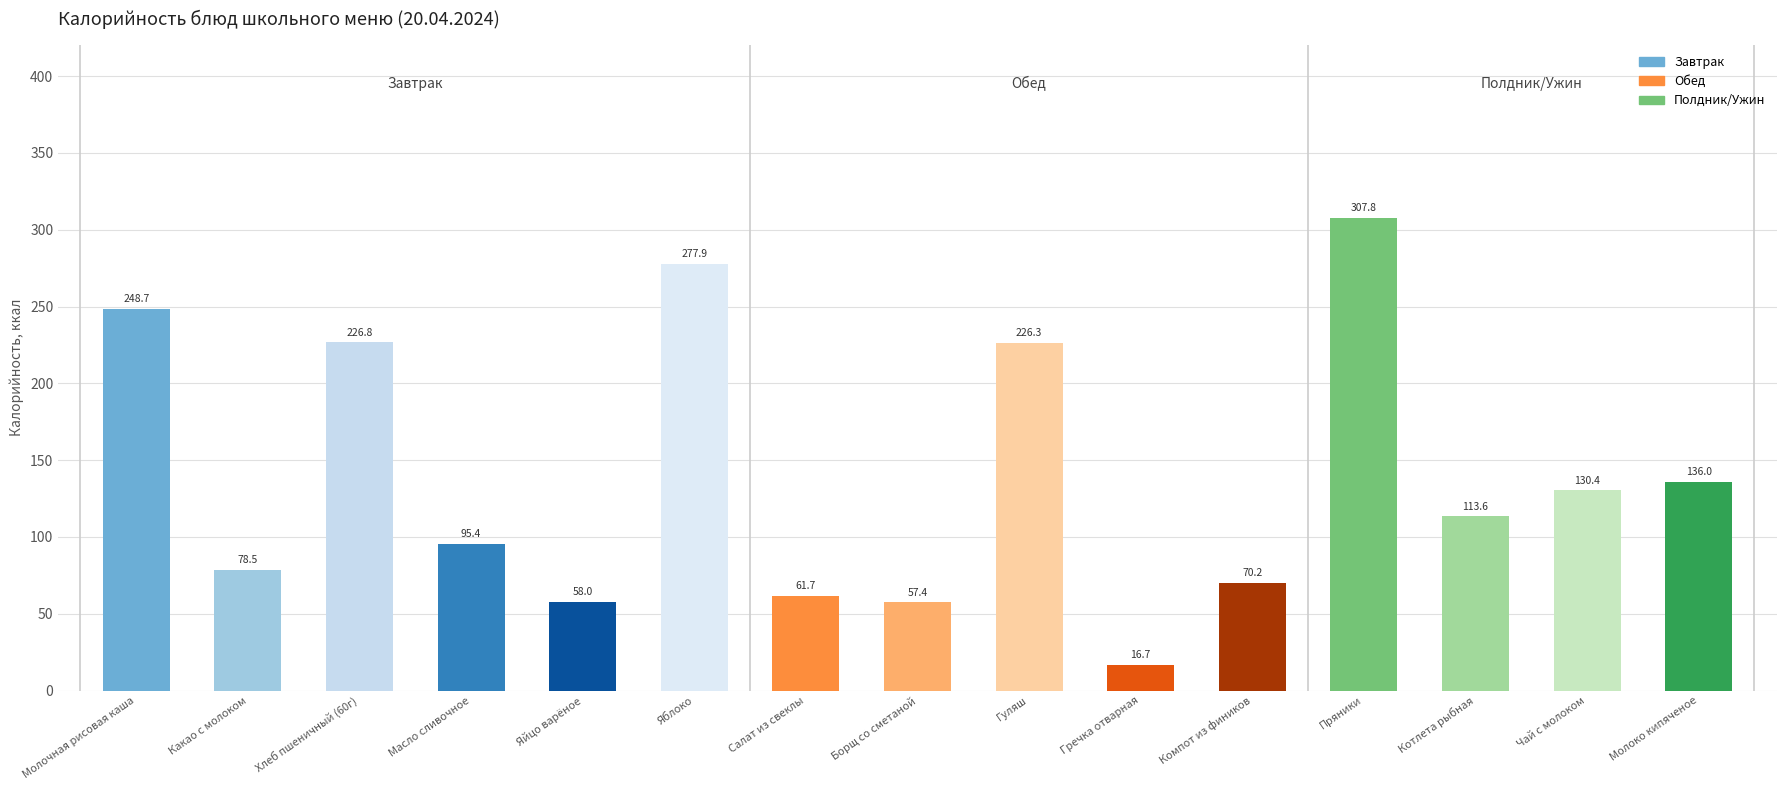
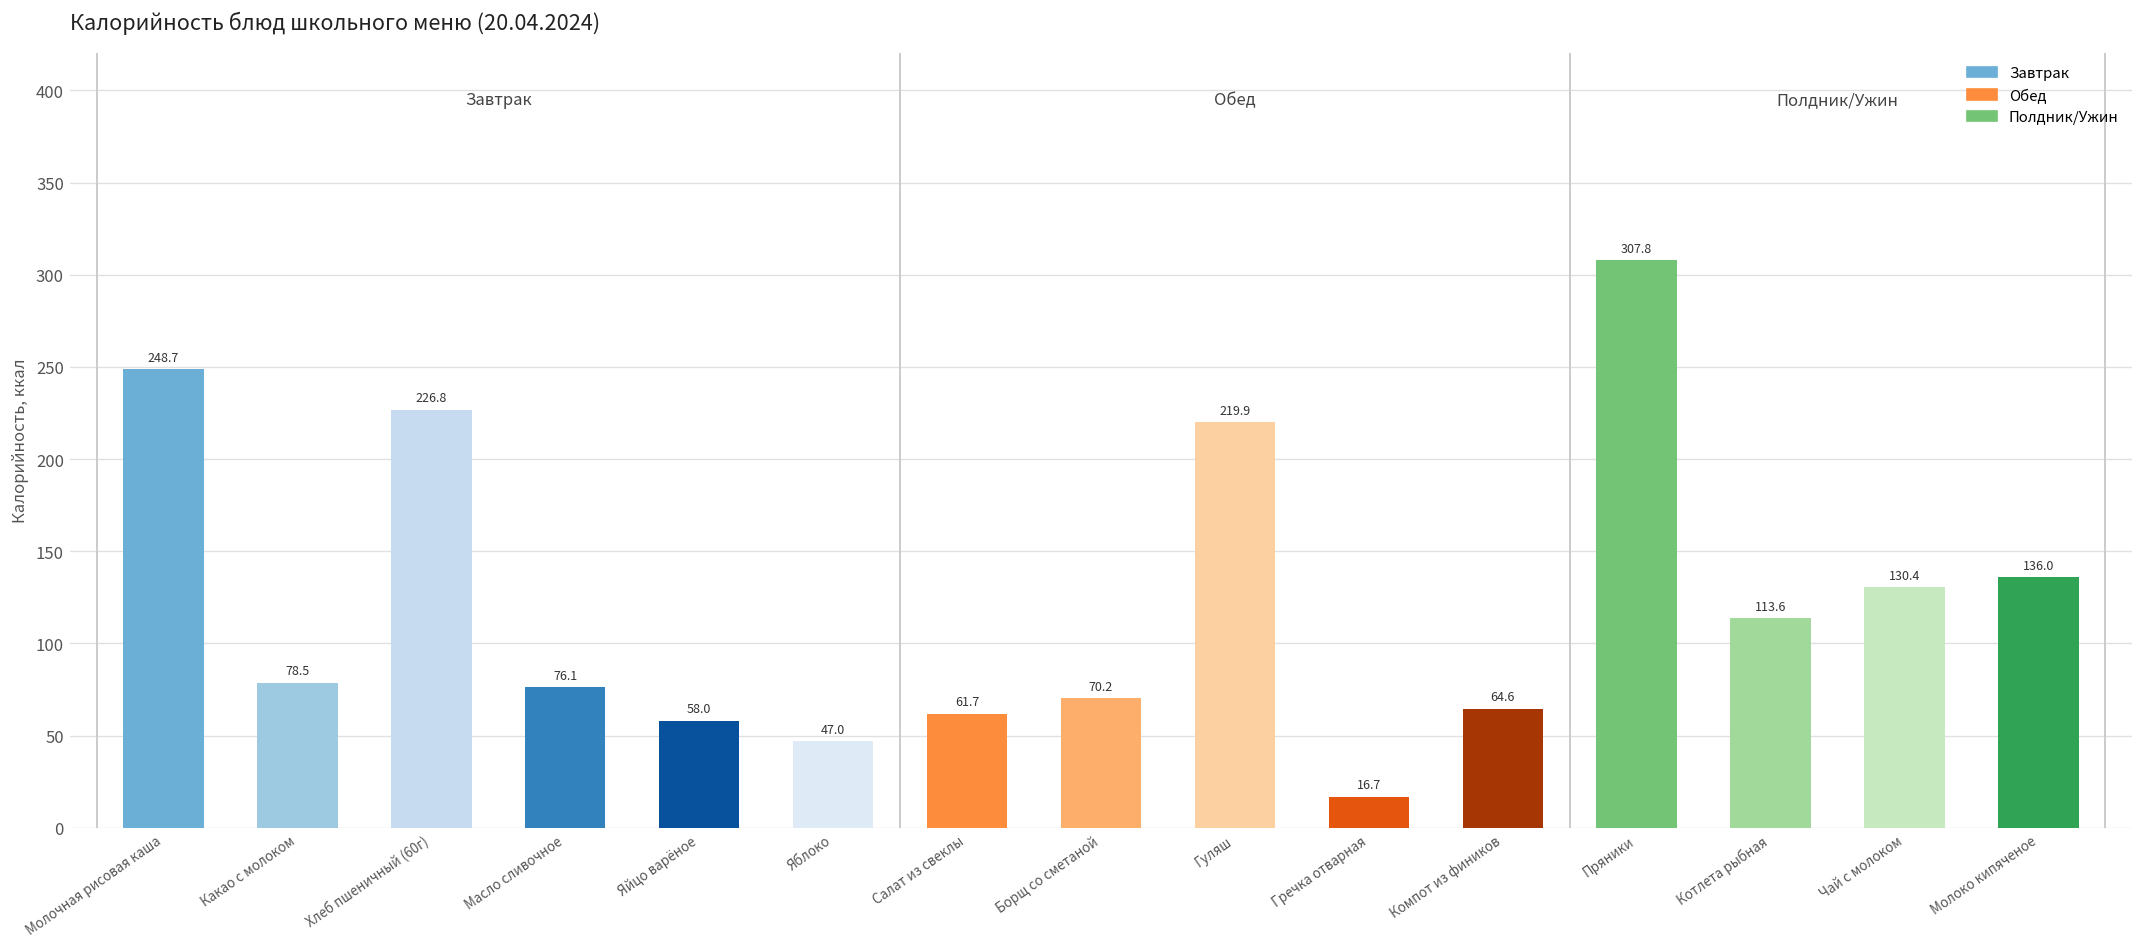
  {
    "Молочная рисовая каша": 248.7,
    "Какао с молоком": 78.5,
    "Хлеб пшеничный (60г)": 226.8,
-   "Масло сливочное": 95.4,
+   "Масло сливочное": 76.1,
    "Яйцо варёное": 58.0,
-   "Яблоко": 277.9,
+   "Яблоко": 47.0,
    "Салат из свеклы": 61.7,
-   "Борщ со сметаной": 57.4,
-   "Гуляш": 226.3,
+   "Борщ со сметаной": 70.2,
+   "Гуляш": 219.9,
    "Гречка отварная": 16.7,
-   "Компот из фиников": 70.2,
+   "Компот из фиников": 64.6,
    "Пряники": 307.8,
    "Котлета рыбная": 113.6,
    "Чай с молоком": 130.4,
    "Молоко кипяченое": 136.0
  }
